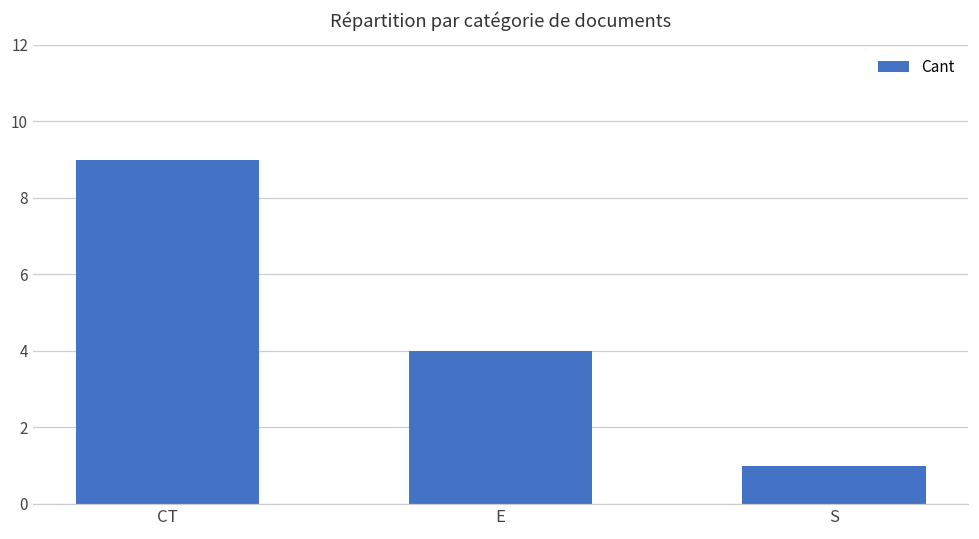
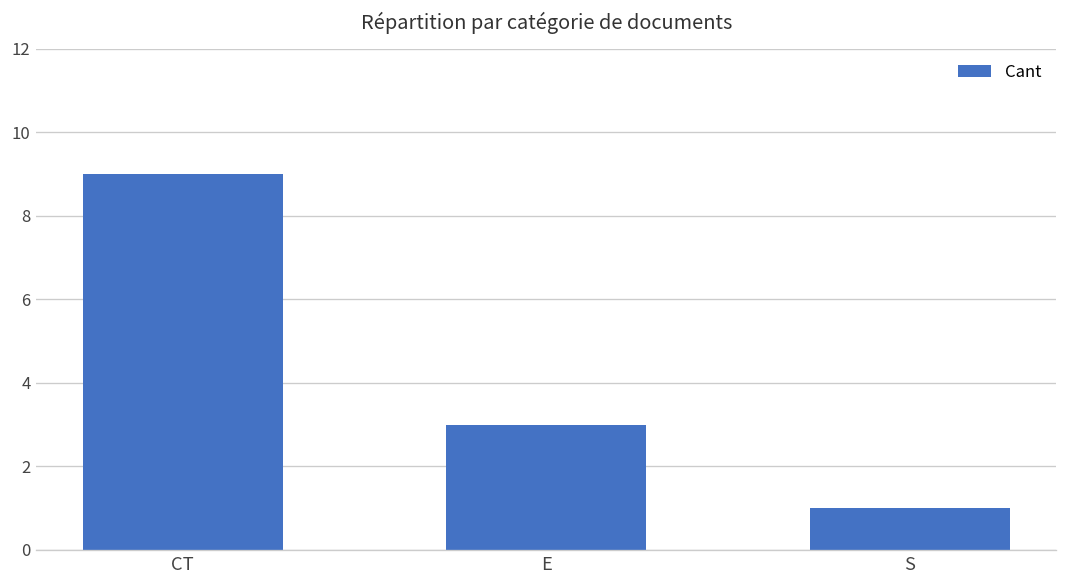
  {
    "CT": 9,
-   "E": 4,
+   "E": 3,
    "S": 1
  }
